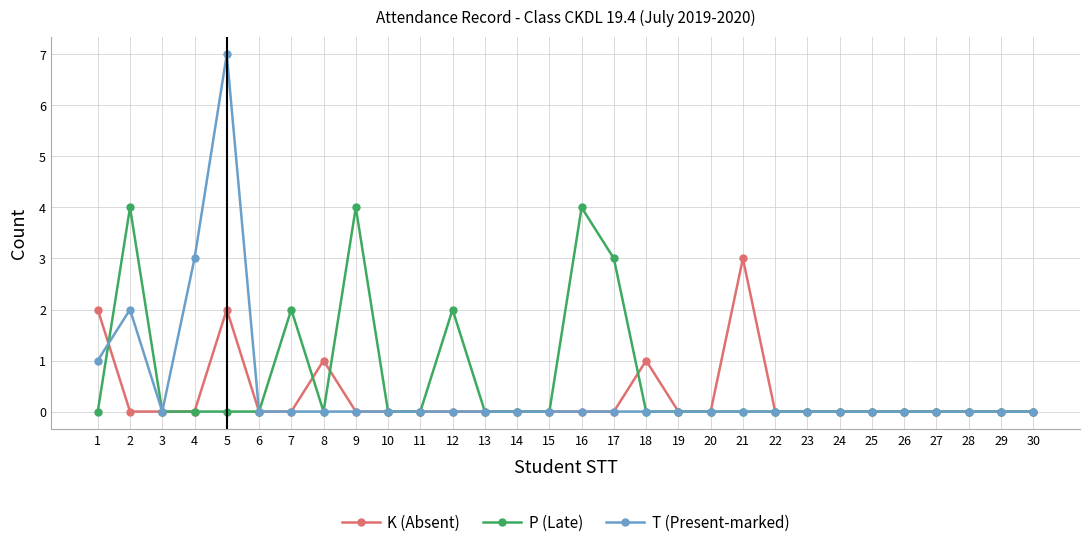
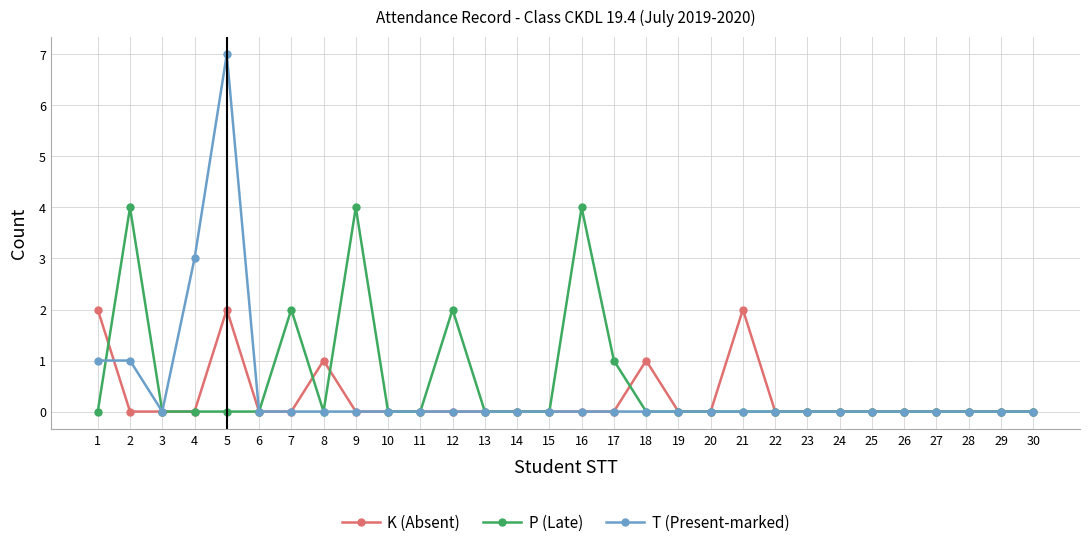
  {
    "K (Absent)": {
      "1": 2,
      "2": 0,
      "5": 2,
      "8": 1,
      "18": 1,
-     "21": 3
+     "21": 2
    },
    "P (Late)": {
      "1": 0,
      "2": 4,
      "5": 0,
      "7": 2,
      "9": 4,
      "12": 2,
      "16": 4,
-     "17": 3
+     "17": 1
    },
    "T (Present-marked)": {
      "1": 1,
-     "2": 2,
+     "2": 1,
      "4": 3,
      "5": 7
    }
  }
